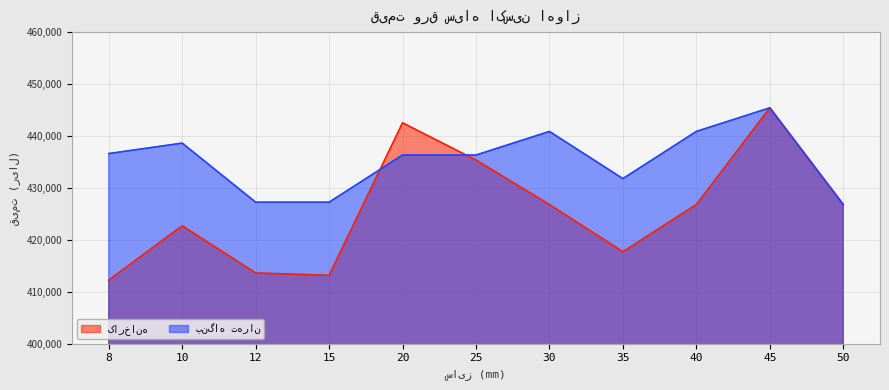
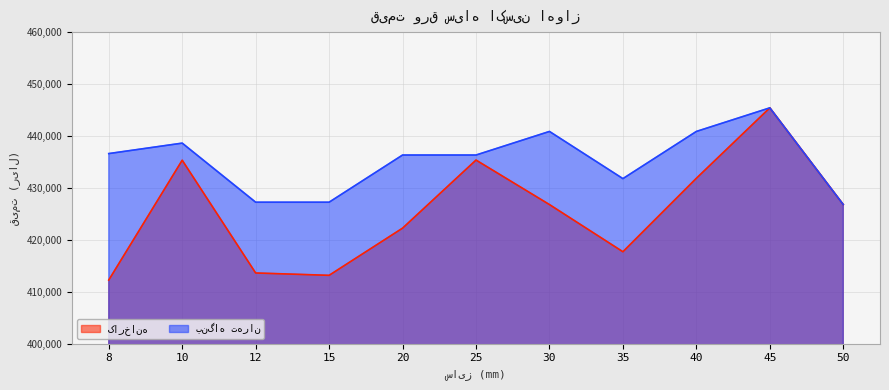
  {
    "کارخانه": {
      "8": "412,000",
-     "10": "423,000",
+     "10": "435,000",
      "12": "414,000",
      "15": "413,000",
-     "20": "443,000",
+     "20": "422,000",
      "25": "435,000",
      "30": "427,000",
      "35": "418,000",
-     "40": "427,000"
+     "40": "432,000"
    },
    "بنگاه تهران": {
      "8": "437,000",
      "10": "439,000",
      "12": "427,000",
      "15": "427,000",
      "20": "436,000",
      "25": "436,000",
      "30": "441,000",
      "35": "432,000",
      "40": "441,000"
    }
  }
